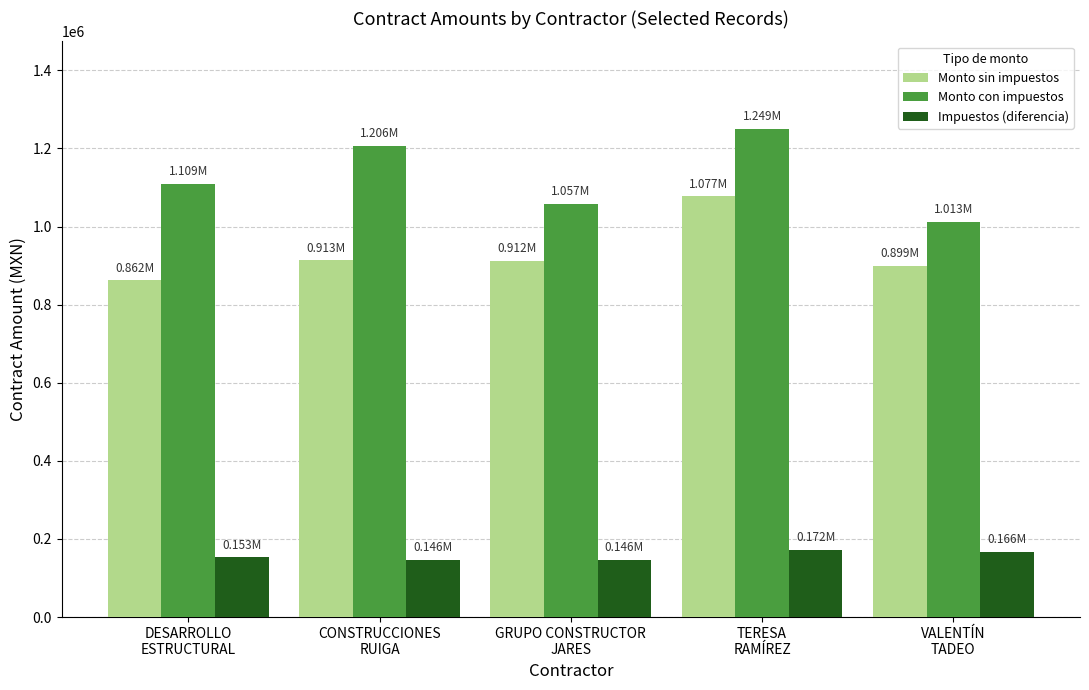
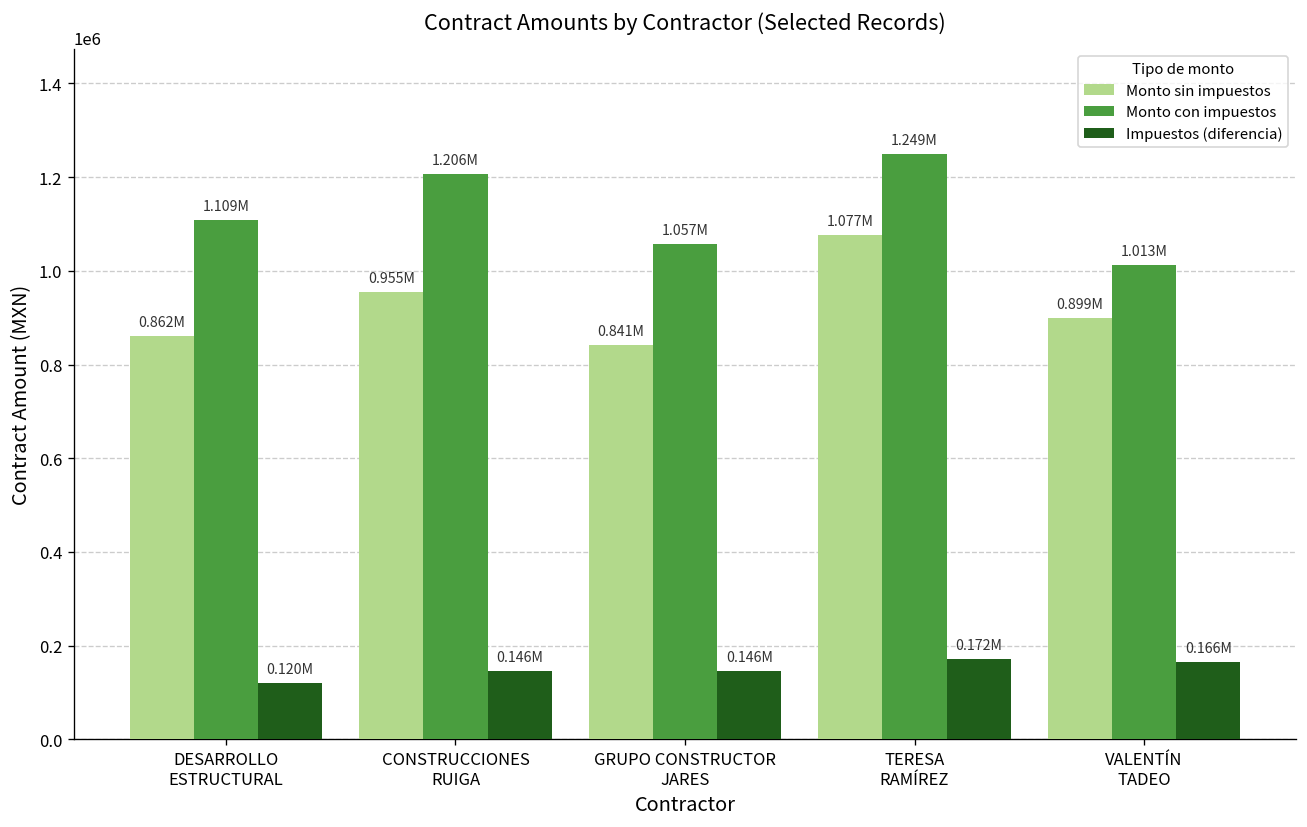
  {
    "Monto sin impuestos": {
      "DESARROLLO ESTRUCTURAL": "0.862M",
-     "CONSTRUCCIONES RUIGA": "0.913M",
-     "GRUPO CONSTRUCTOR JARES": "0.912M",
+     "CONSTRUCCIONES RUIGA": "0.955M",
+     "GRUPO CONSTRUCTOR JARES": "0.841M",
      "TERESA RAMÍREZ": "1.077M",
      "VALENTÍN TADEO": "0.899M"
    },
    "Monto con impuestos": {
      "DESARROLLO ESTRUCTURAL": "1.109M",
      "CONSTRUCCIONES RUIGA": "1.206M",
      "GRUPO CONSTRUCTOR JARES": "1.057M",
      "TERESA RAMÍREZ": "1.249M",
      "VALENTÍN TADEO": "1.013M"
    },
    "Impuestos (diferencia)": {
-     "DESARROLLO ESTRUCTURAL": "0.153M",
+     "DESARROLLO ESTRUCTURAL": "0.120M",
      "CONSTRUCCIONES RUIGA": "0.146M",
      "GRUPO CONSTRUCTOR JARES": "0.146M",
      "TERESA RAMÍREZ": "0.172M",
      "VALENTÍN TADEO": "0.166M"
    }
  }
